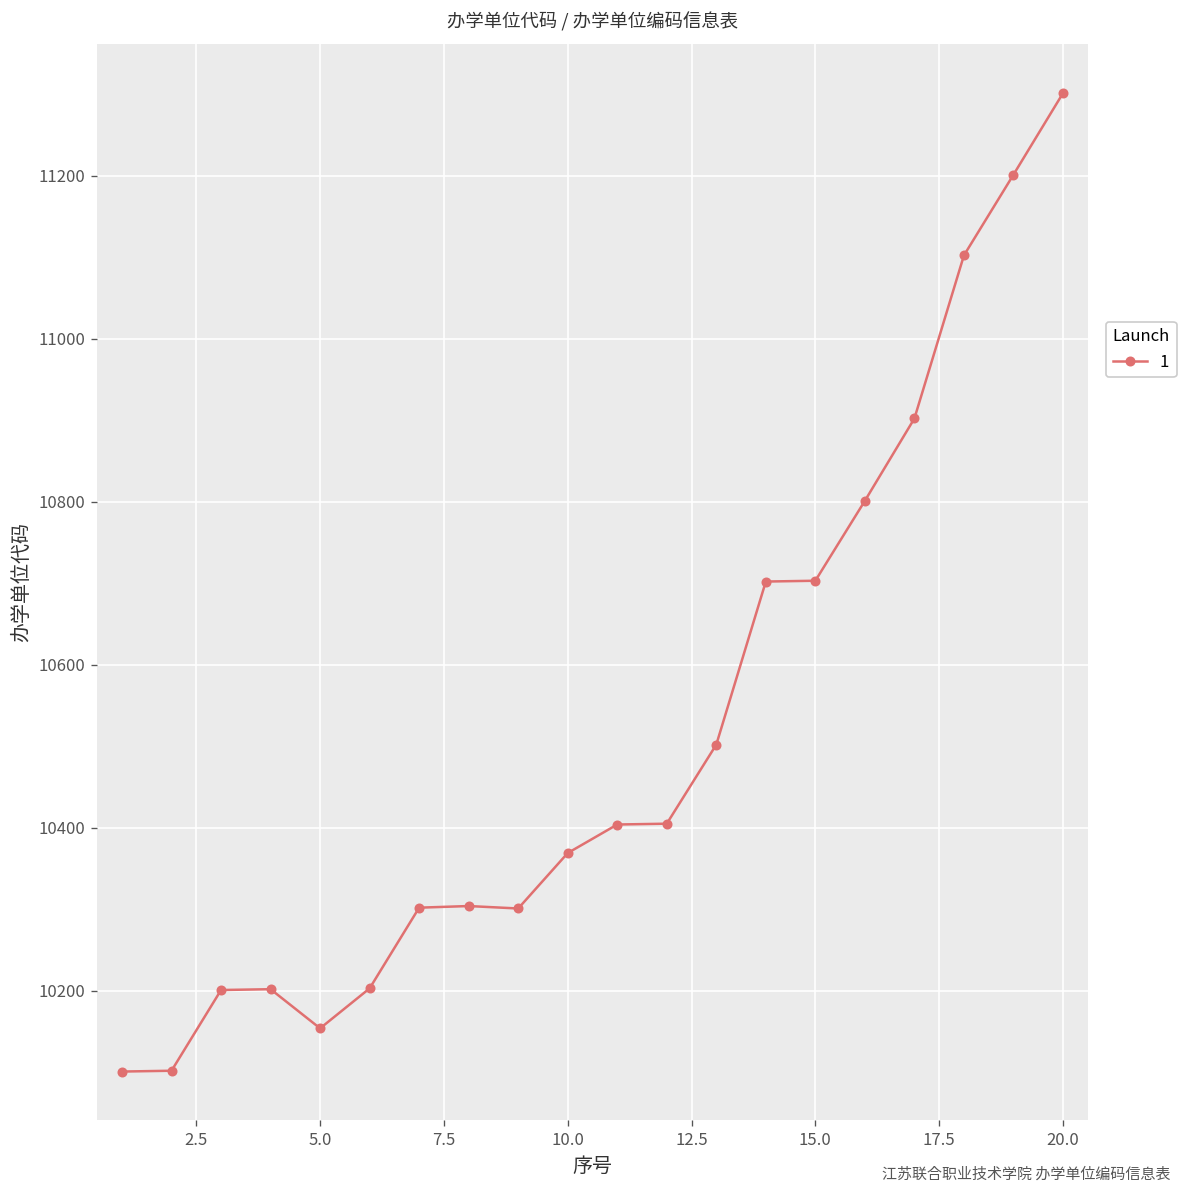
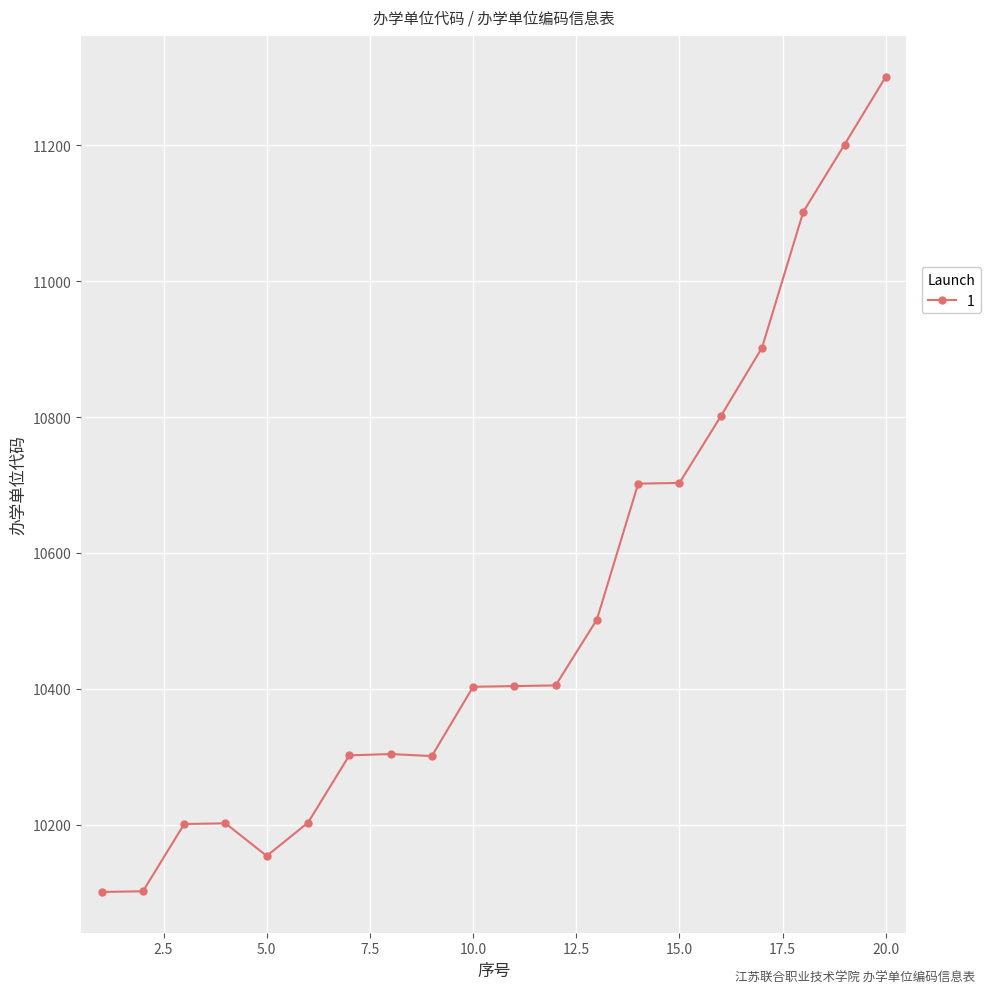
  {
    "5.0": 10150,
-   "10.0": 10370,
+   "10.0": 10400,
    "15.0": 10700,
    "20.0": 11300
  }
